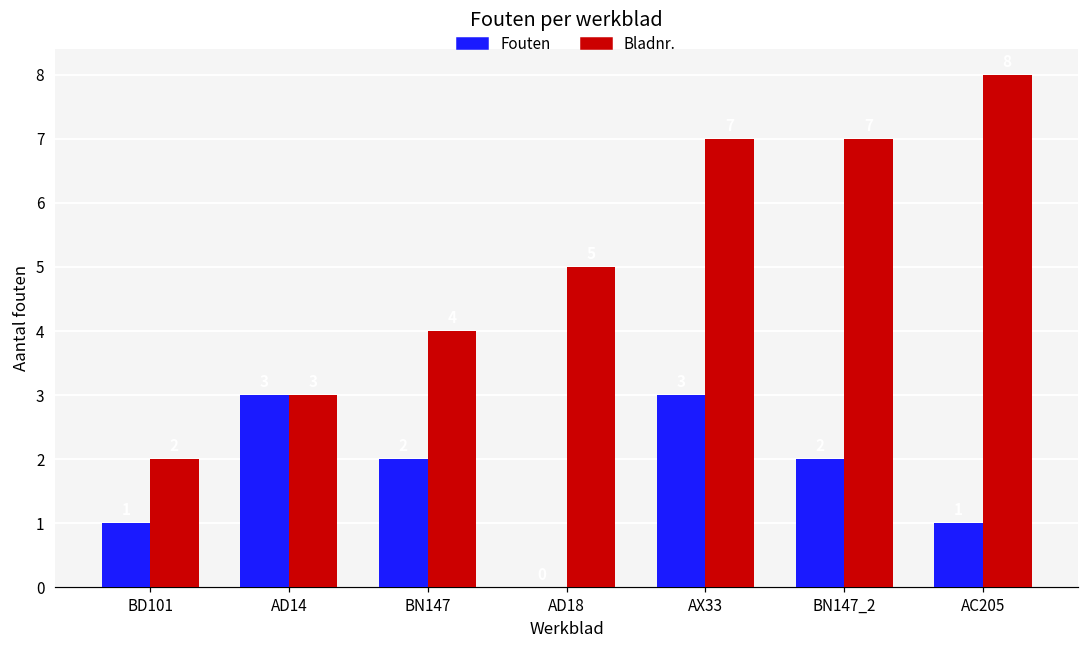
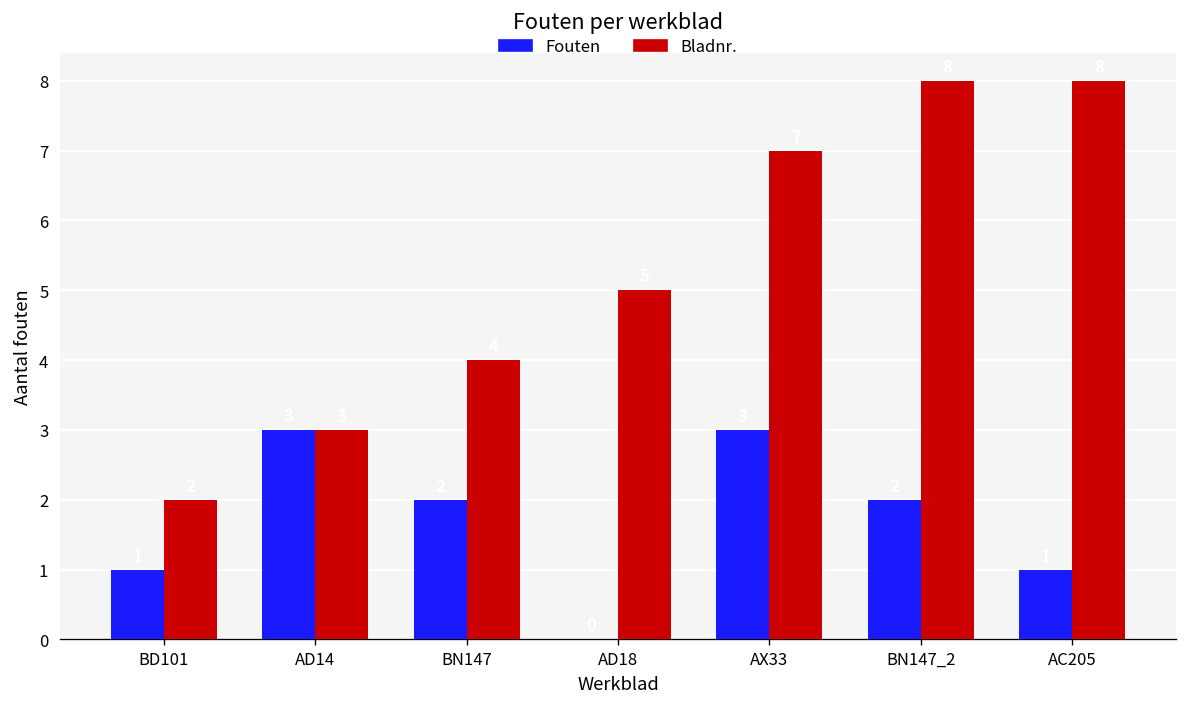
  {
    "Fouten": {
      "BD101": 1,
      "AD14": 3,
      "BN147": 2,
      "AD18": 0,
      "AX33": 3,
      "BN147_2": 2,
      "AC205": 1
    },
    "Bladnr.": {
      "BD101": 2,
      "AD14": 3,
      "BN147": 4,
      "AD18": 5,
      "AX33": 7,
-     "BN147_2": 7,
+     "BN147_2": 8,
      "AC205": 8
    }
  }
